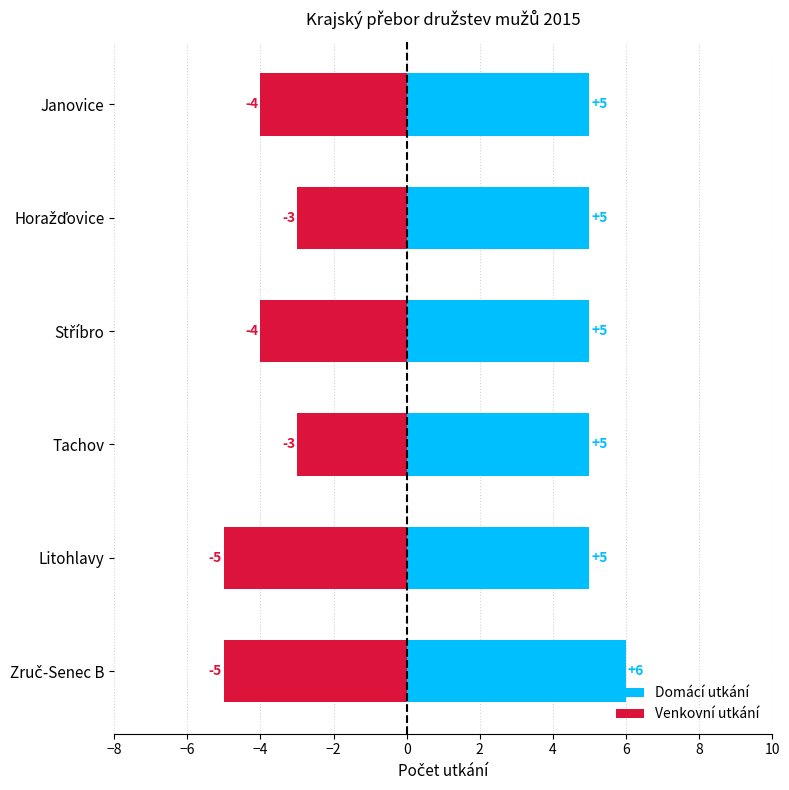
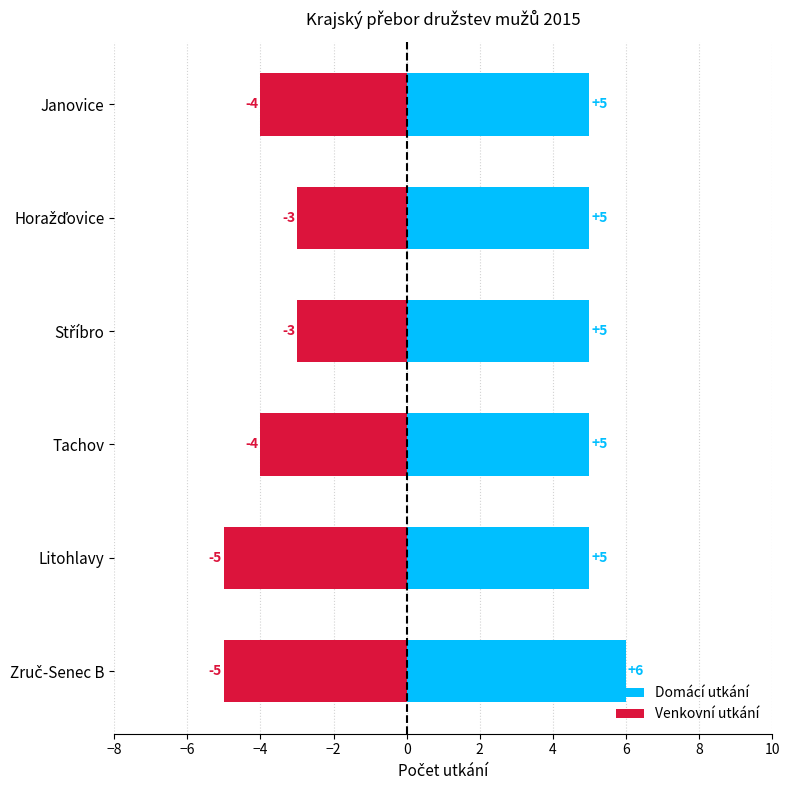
  {
    "Domácí utkání": {
      "Janovice": "+5",
      "Horažďovice": "+5",
      "Stříbro": "+5",
      "Tachov": "+5",
      "Litohlavy": "+5",
      "Zruč-Senec B": "+6"
    },
    "Venkovní utkání": {
      "Janovice": "-4",
      "Horažďovice": "-3",
-     "Stříbro": "-4",
-     "Tachov": "-3",
+     "Stříbro": "-3",
+     "Tachov": "-4",
      "Litohlavy": "-5",
      "Zruč-Senec B": "-5"
    }
  }
